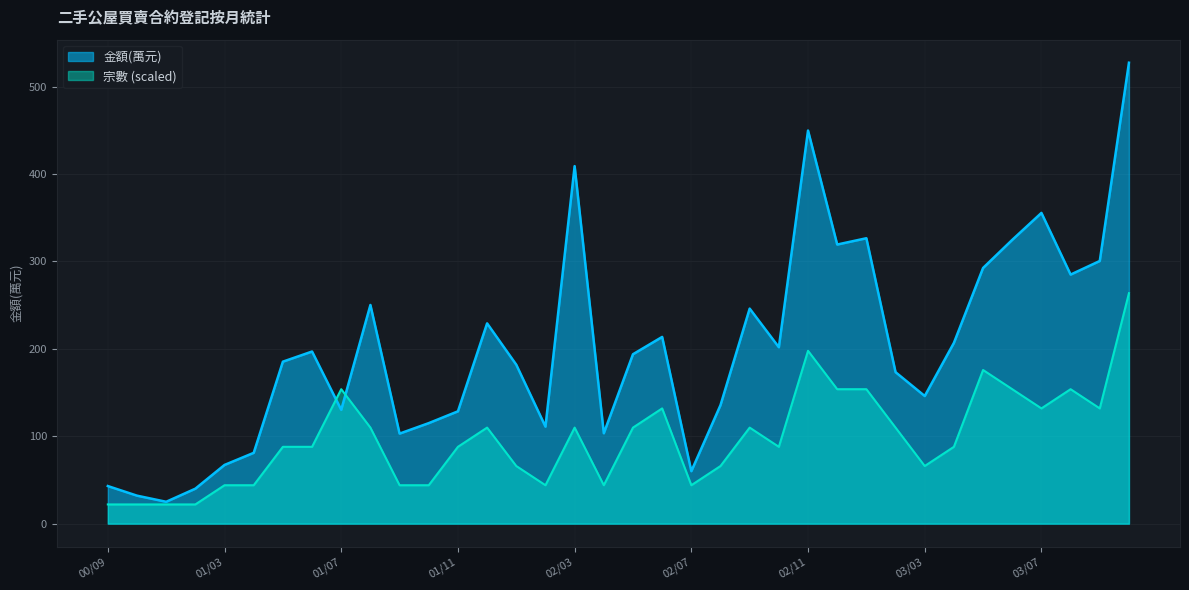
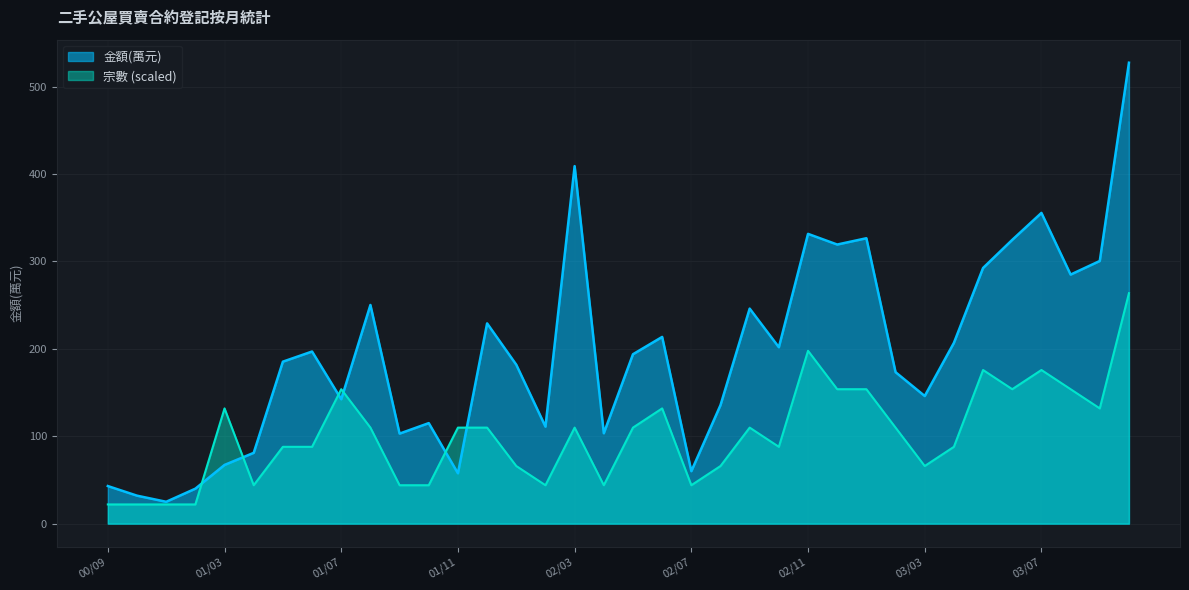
  {
    "金額(萬元)": {
      "00/09": 40,
      "01/03": 70,
-     "01/07": 130,
-     "01/11": 130,
+     "01/07": 140,
+     "01/11": 60,
      "02/03": 410,
      "02/07": 60,
-     "02/11": 450,
+     "02/11": 330,
      "03/03": 150,
      "03/07": 360
    },
    "宗數 (scaled)": {
      "00/09": 20,
-     "01/03": 40,
+     "01/03": 130,
      "01/07": 150,
-     "01/11": 90,
+     "01/11": 110,
      "02/03": 110,
      "02/07": 40,
      "02/11": 200,
      "03/03": 70,
-     "03/07": 130
+     "03/07": 180
    }
  }
